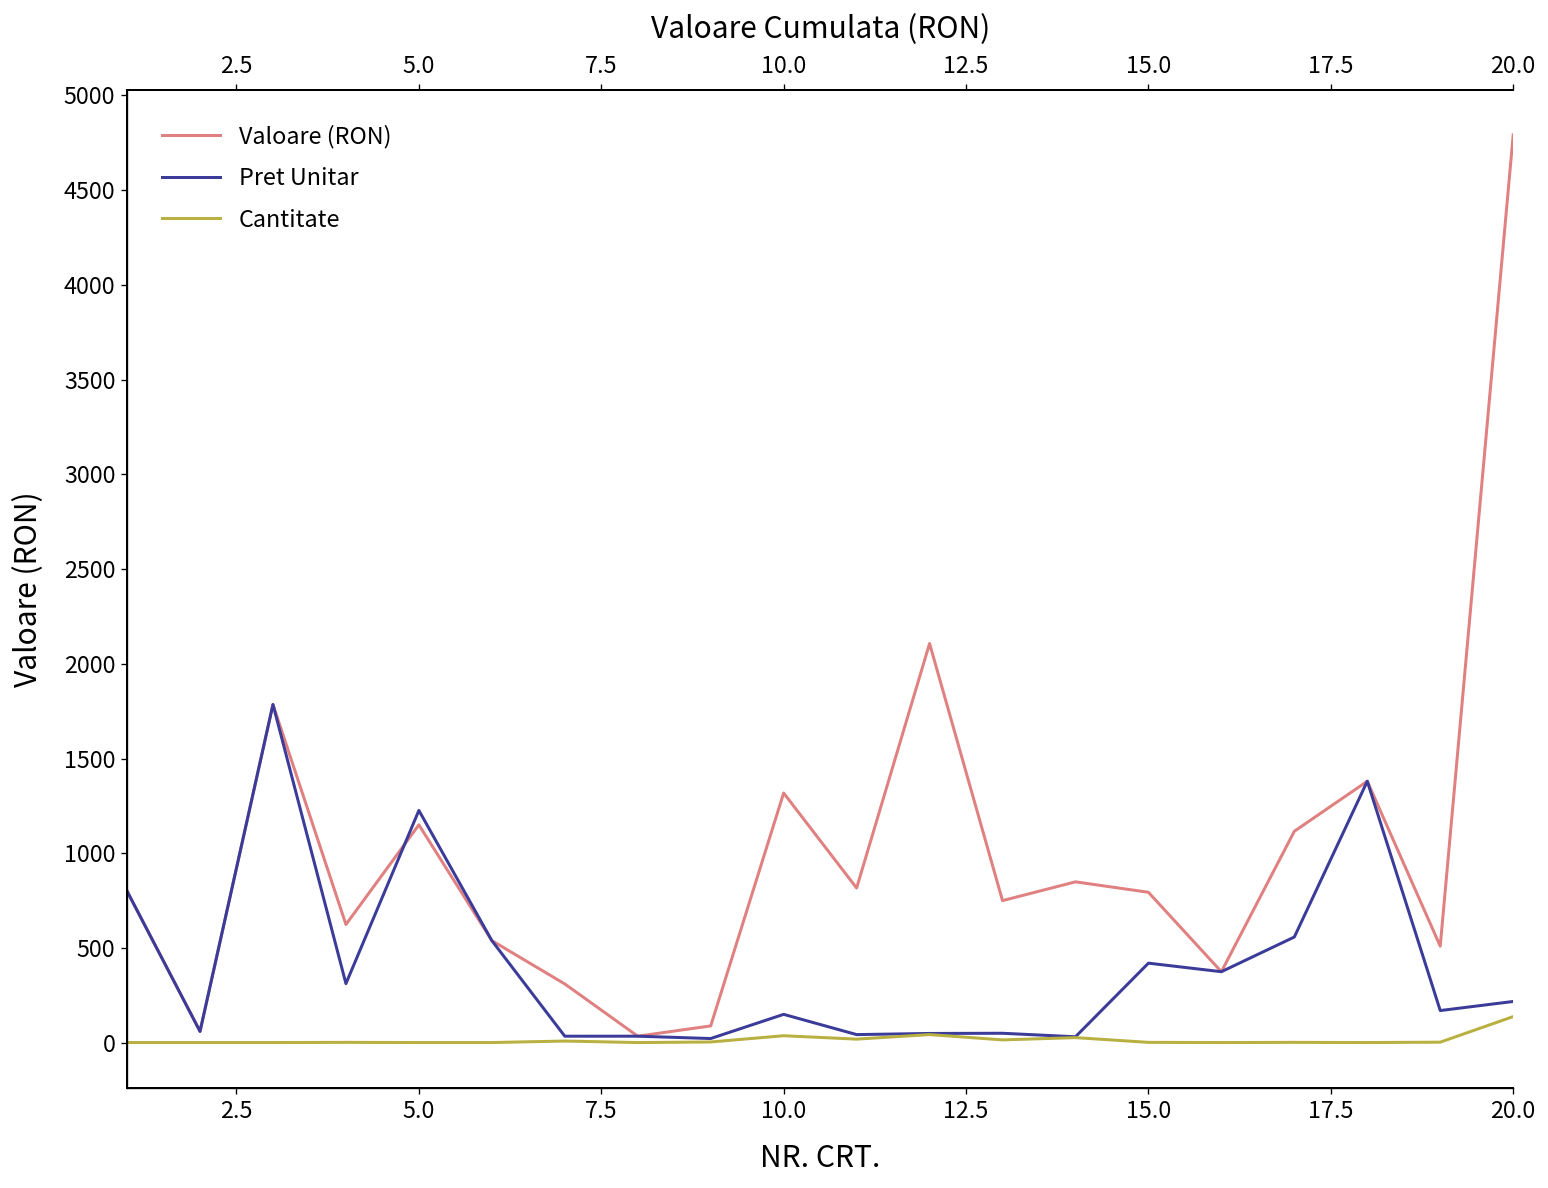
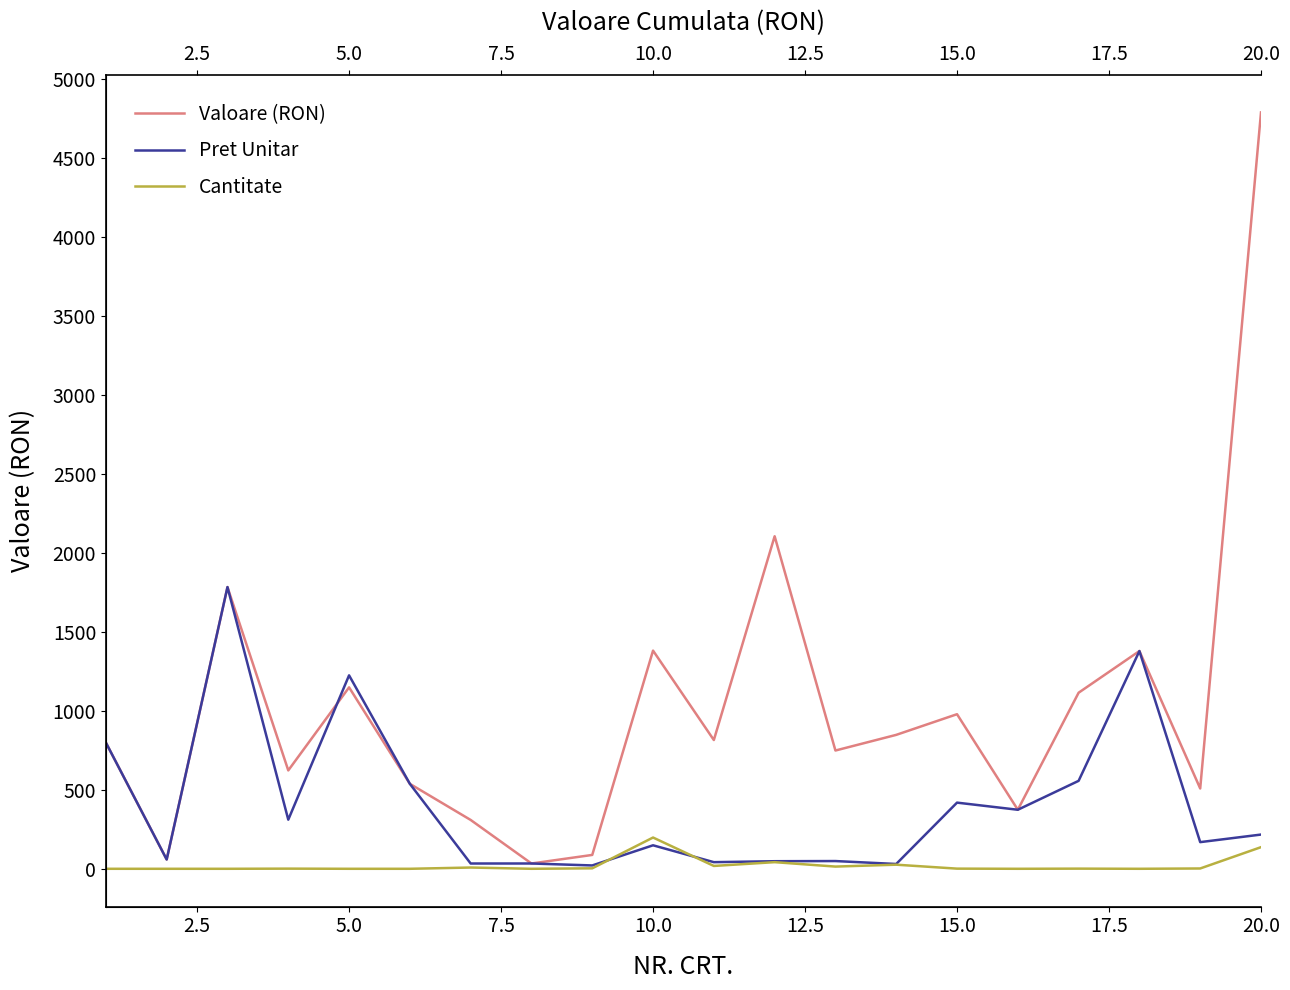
  {
    "Valoare (RON)": {
      "5.0": 1150,
-     "10.0": 1320,
-     "15.0": 790,
+     "10.0": 1380,
+     "15.0": 980,
      "20.0": 4790
    },
    "Pret Unitar": {
      "5.0": 1230,
      "10.0": 150,
      "15.0": 420,
      "20.0": 220
    },
    "Cantitate": {
      "5.0": 0,
-     "10.0": 40,
+     "10.0": 200,
      "15.0": 0,
      "20.0": 140
    }
  }
